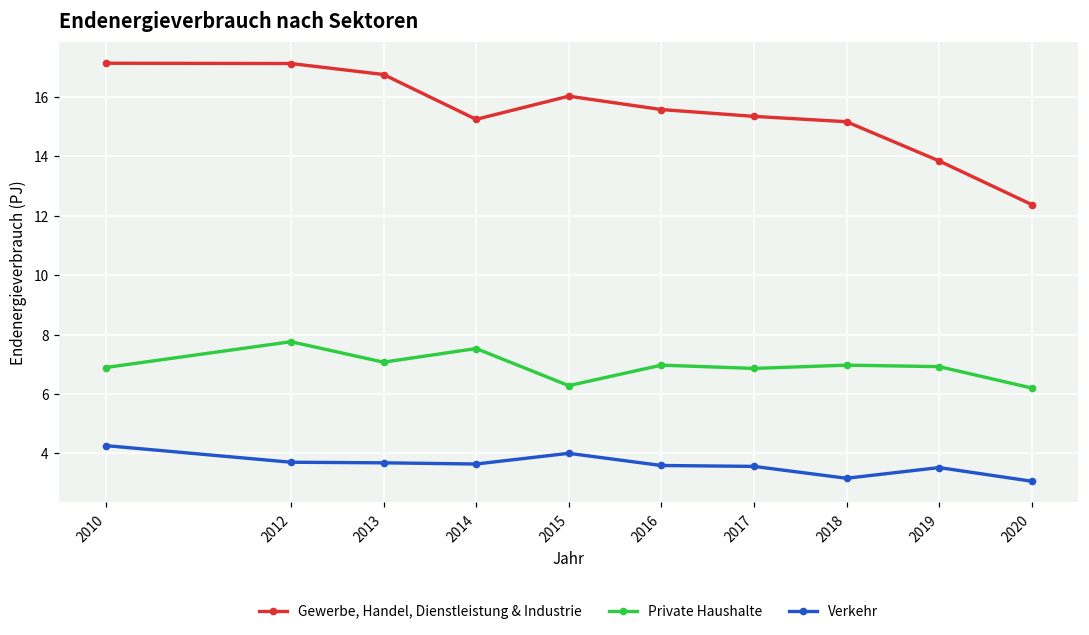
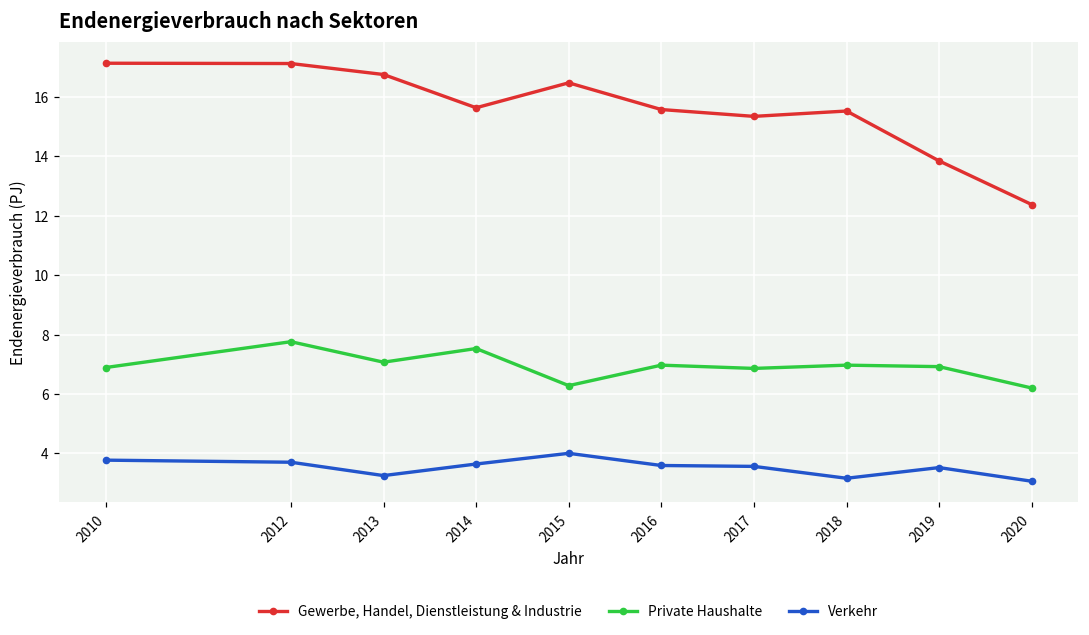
  {
    "Gewerbe, Handel, Dienstleistung & Industrie": {
      "2010": 17.1,
      "2012": 17.1,
      "2013": 16.8,
-     "2014": 15.3,
-     "2015": 16.0,
+     "2014": 15.6,
+     "2015": 16.5,
      "2016": 15.6,
      "2017": 15.4,
-     "2018": 15.2,
+     "2018": 15.5,
      "2019": 13.9,
      "2020": 12.4
    },
    "Private Haushalte": {
      "2010": 6.9,
      "2012": 7.8,
      "2013": 7.1,
      "2014": 7.5,
      "2015": 6.3,
      "2016": 7.0,
      "2017": 6.9,
      "2018": 7.0,
      "2019": 6.9,
      "2020": 6.2
    },
    "Verkehr": {
-     "2010": 4.3,
+     "2010": 3.8,
      "2012": 3.7,
-     "2013": 3.7,
+     "2013": 3.3,
      "2014": 3.6,
      "2015": 4.0,
      "2016": 3.6,
      "2017": 3.6,
      "2018": 3.2,
      "2019": 3.5,
      "2020": 3.1
    }
  }
